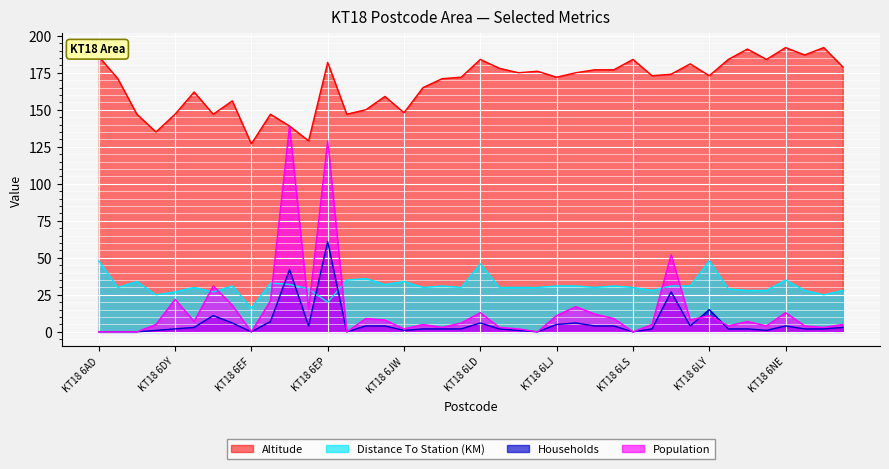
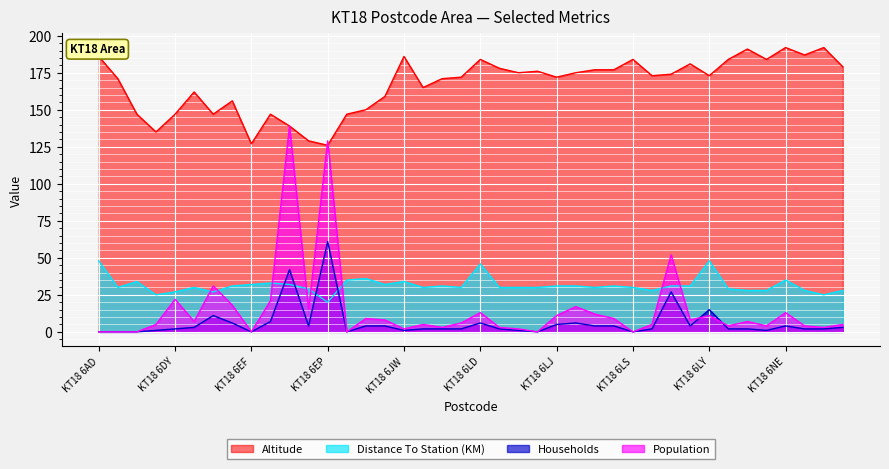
  {
    "Altitude": {
      "KT18 6DY": 147,
      "KT18 6EF": 127,
-     "KT18 6EP": 182,
-     "KT18 6JW": 148,
+     "KT18 6EP": 126,
+     "KT18 6JW": 186,
      "KT18 6LD": 184,
      "KT18 6LJ": 172,
      "KT18 6LS": 184,
      "KT18 6LY": 173,
      "KT18 6NE": 192
    },
    "Distance To Station (KM)": {
      "KT18 6AD": 48,
      "KT18 6DY": 27,
-     "KT18 6EF": 16,
+     "KT18 6EF": 32,
      "KT18 6EP": 20,
      "KT18 6JW": 34,
      "KT18 6LD": 46,
      "KT18 6LJ": 31,
      "KT18 6LS": 30,
      "KT18 6LY": 48,
      "KT18 6NE": 35
    },
    "Households": {
      "KT18 6DY": 2,
      "KT18 6EP": 61,
      "KT18 6LD": 6,
      "KT18 6LJ": 5,
      "KT18 6LY": 15,
      "KT18 6NE": 4
    },
    "Population": {
      "KT18 6DY": 22,
      "KT18 6EP": 129,
      "KT18 6LD": 13,
      "KT18 6LJ": 11,
      "KT18 6LY": 11,
      "KT18 6NE": 13
    }
  }
